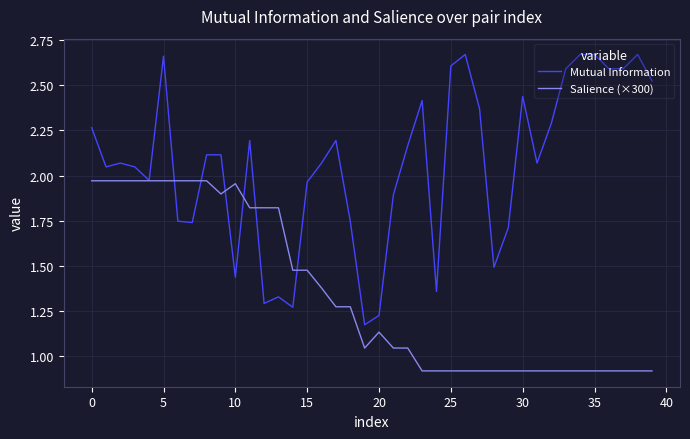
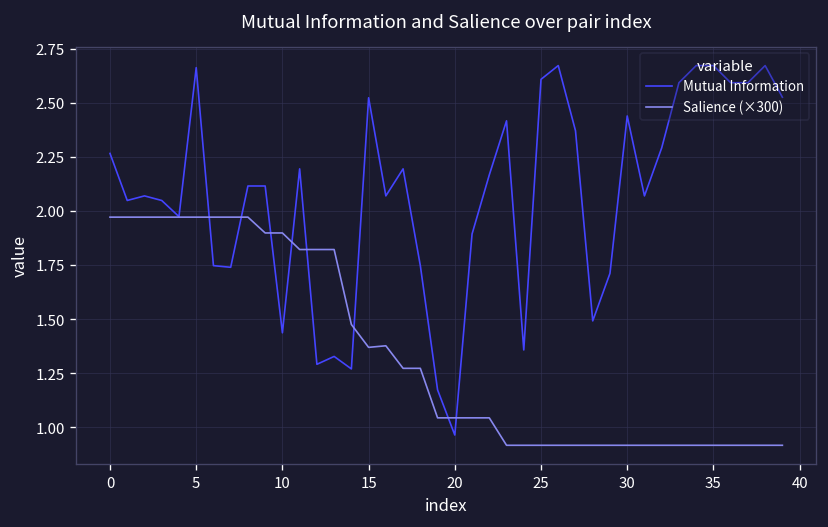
  {
    "Mutual Information": {
      "0": 2.27,
      "5": 2.66,
      "10": 1.44,
-     "15": 1.96,
-     "20": 1.22,
+     "15": 2.52,
+     "20": 0.96,
      "25": 2.61,
      "30": 2.44
    },
    "Salience (×300)": {
      "0": 1.97,
      "5": 1.97,
-     "10": 1.95,
-     "15": 1.48,
-     "20": 1.13,
+     "10": 1.90,
+     "15": 1.37,
+     "20": 1.04,
      "25": 0.92,
      "30": 0.92,
      "35": 0.92
    }
  }
